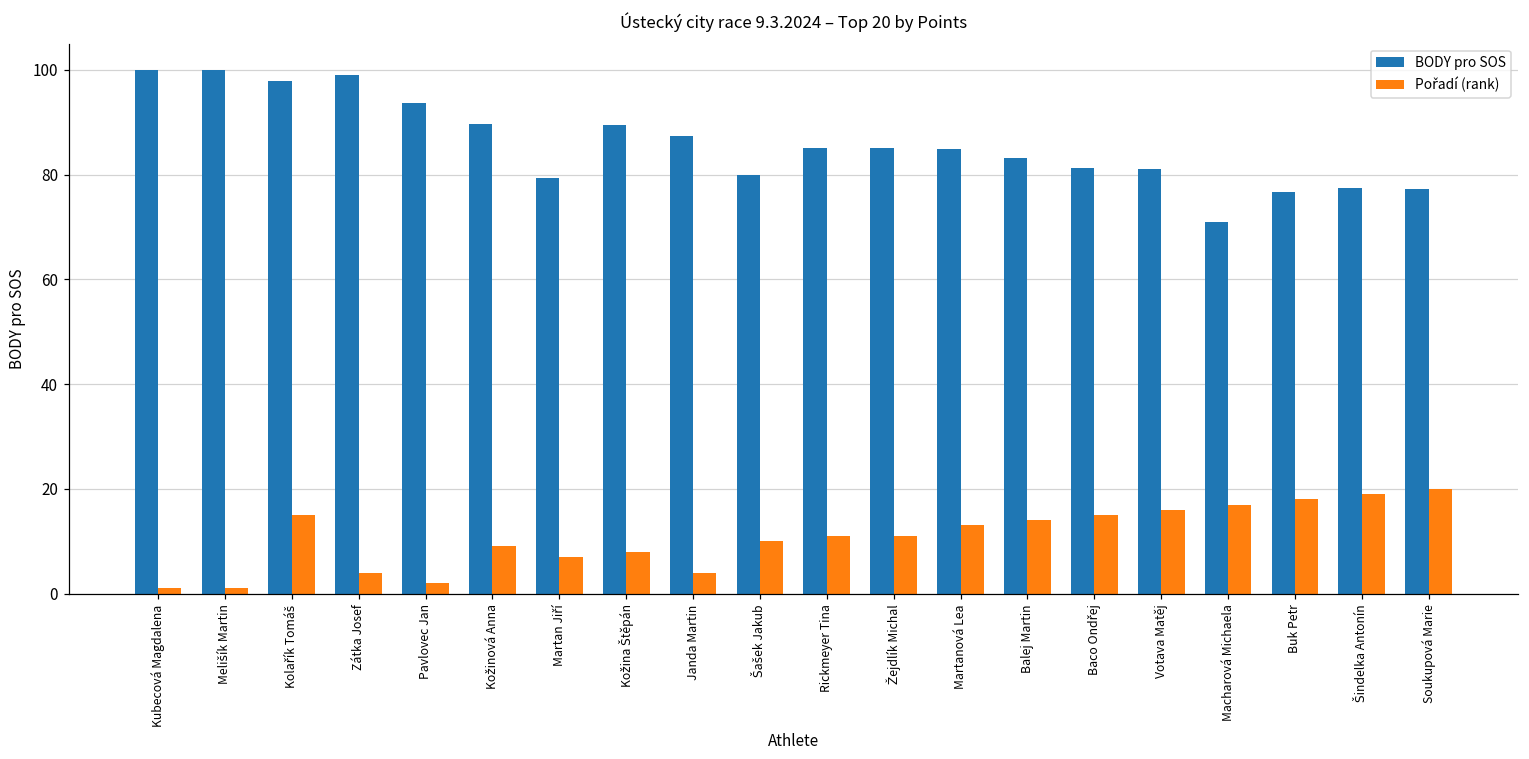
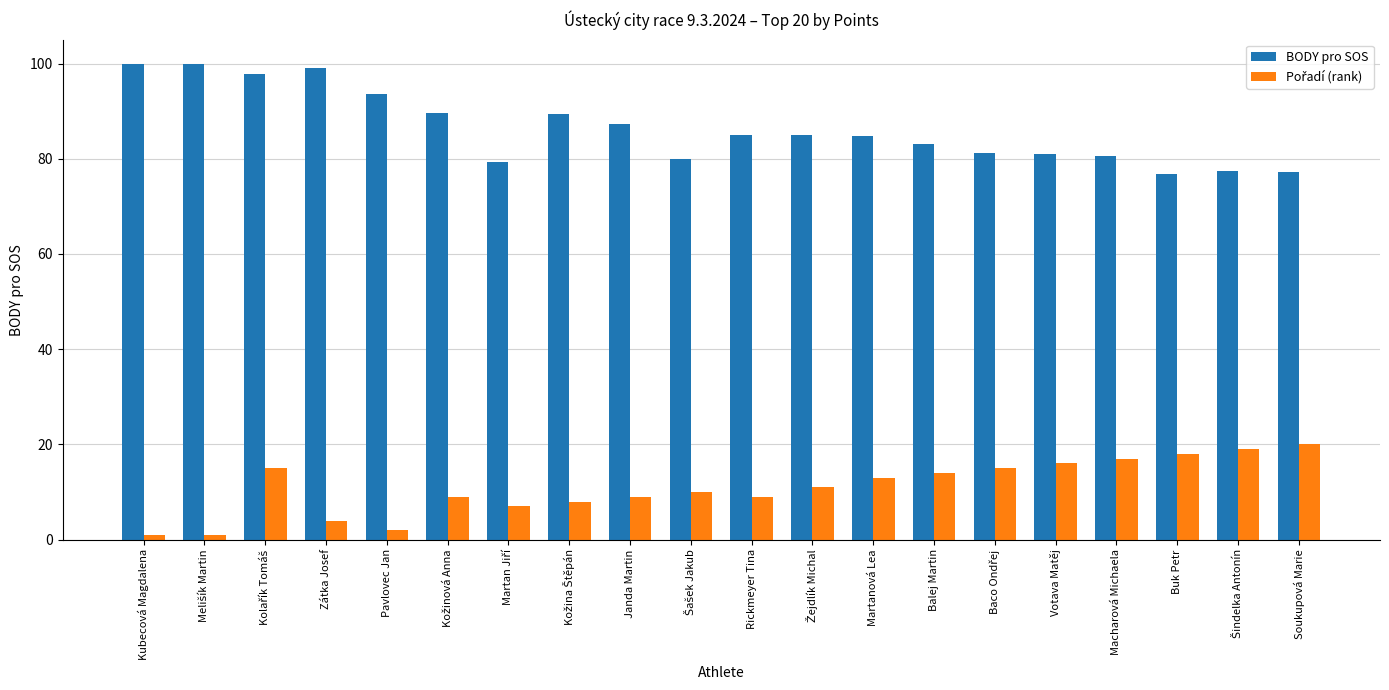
  {
    "BODY pro SOS": {
      "Kubecová Magdalena": 100,
      "Melišík Martin": 100,
      "Kolařík Tomáš": 98,
      "Zátka Josef": 99,
      "Pavlovec Jan": 94,
      "Kožinová Anna": 90,
      "Martan Jiří": 79,
      "Kožina Štěpán": 90,
      "Janda Martin": 87,
      "Šašek Jakub": 80,
      "Rickmeyer Tina": 85,
      "Žejdlík Michal": 85,
      "Martanová Lea": 85,
      "Balej Martin": 83,
      "Baco Ondřej": 81,
      "Votava Matěj": 81,
-     "Macharová Michaela": 71,
+     "Macharová Michaela": 81,
      "Buk Petr": 77,
      "Šindelka Antonín": 77,
      "Soukupová Marie": 77
    },
    "Pořadí (rank)": {
      "Kubecová Magdalena": 1,
      "Melišík Martin": 1,
      "Kolařík Tomáš": 15,
      "Zátka Josef": 4,
      "Pavlovec Jan": 2,
      "Kožinová Anna": 9,
      "Martan Jiří": 7,
      "Kožina Štěpán": 8,
-     "Janda Martin": 4,
+     "Janda Martin": 9,
      "Šašek Jakub": 10,
-     "Rickmeyer Tina": 11,
+     "Rickmeyer Tina": 9,
      "Žejdlík Michal": 11,
      "Martanová Lea": 13,
      "Balej Martin": 14,
      "Baco Ondřej": 15,
      "Votava Matěj": 16,
      "Macharová Michaela": 17,
      "Buk Petr": 18,
      "Šindelka Antonín": 19,
      "Soukupová Marie": 20
    }
  }
